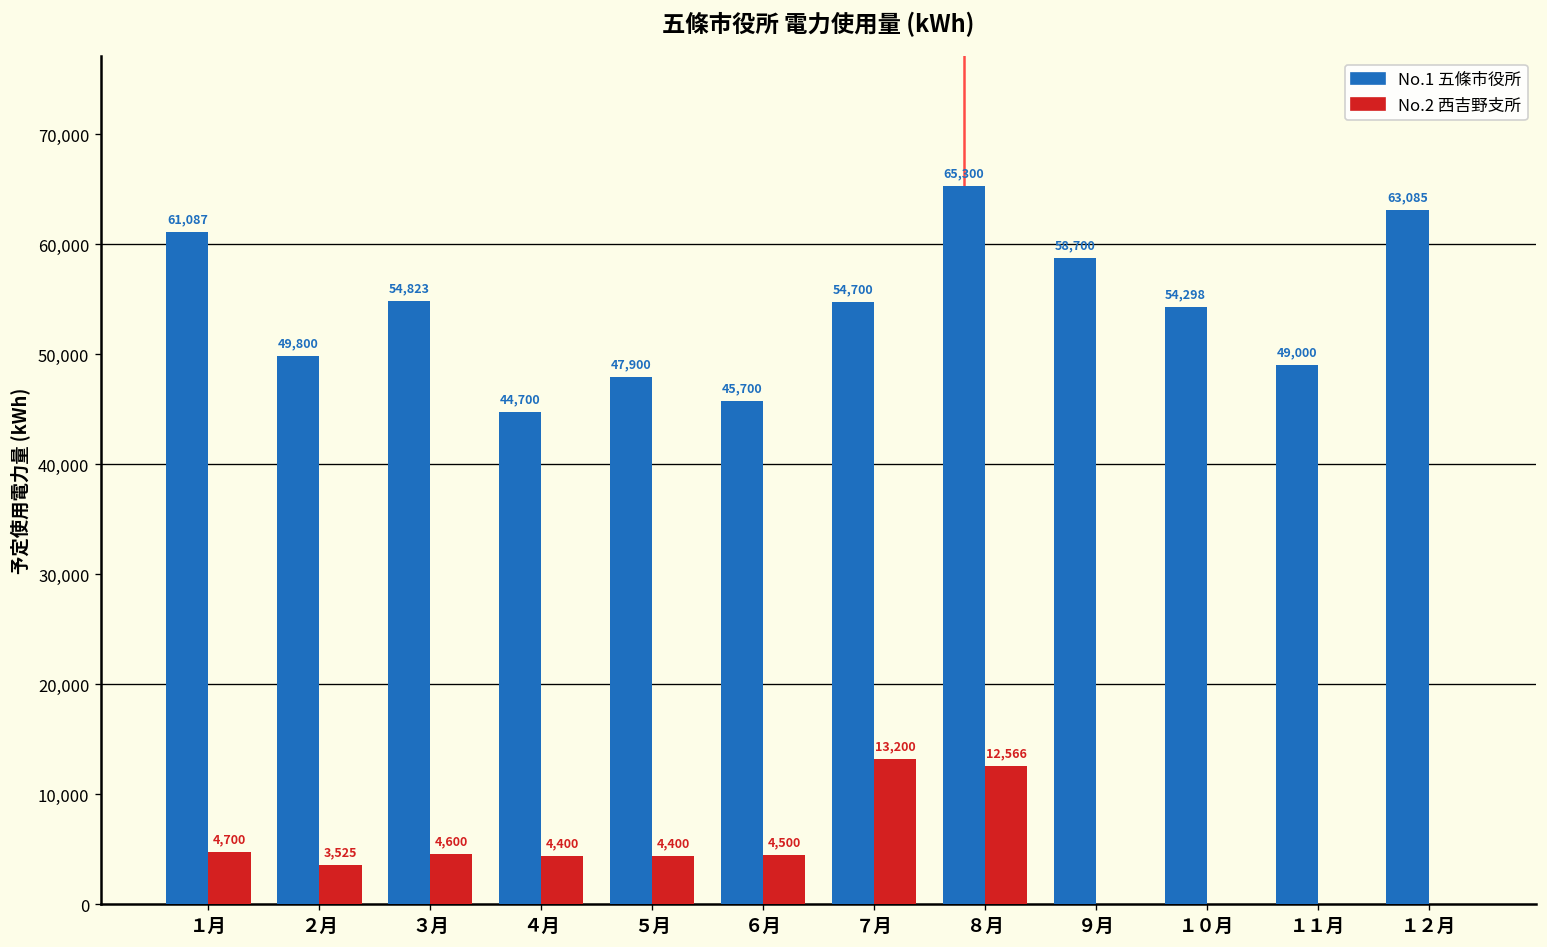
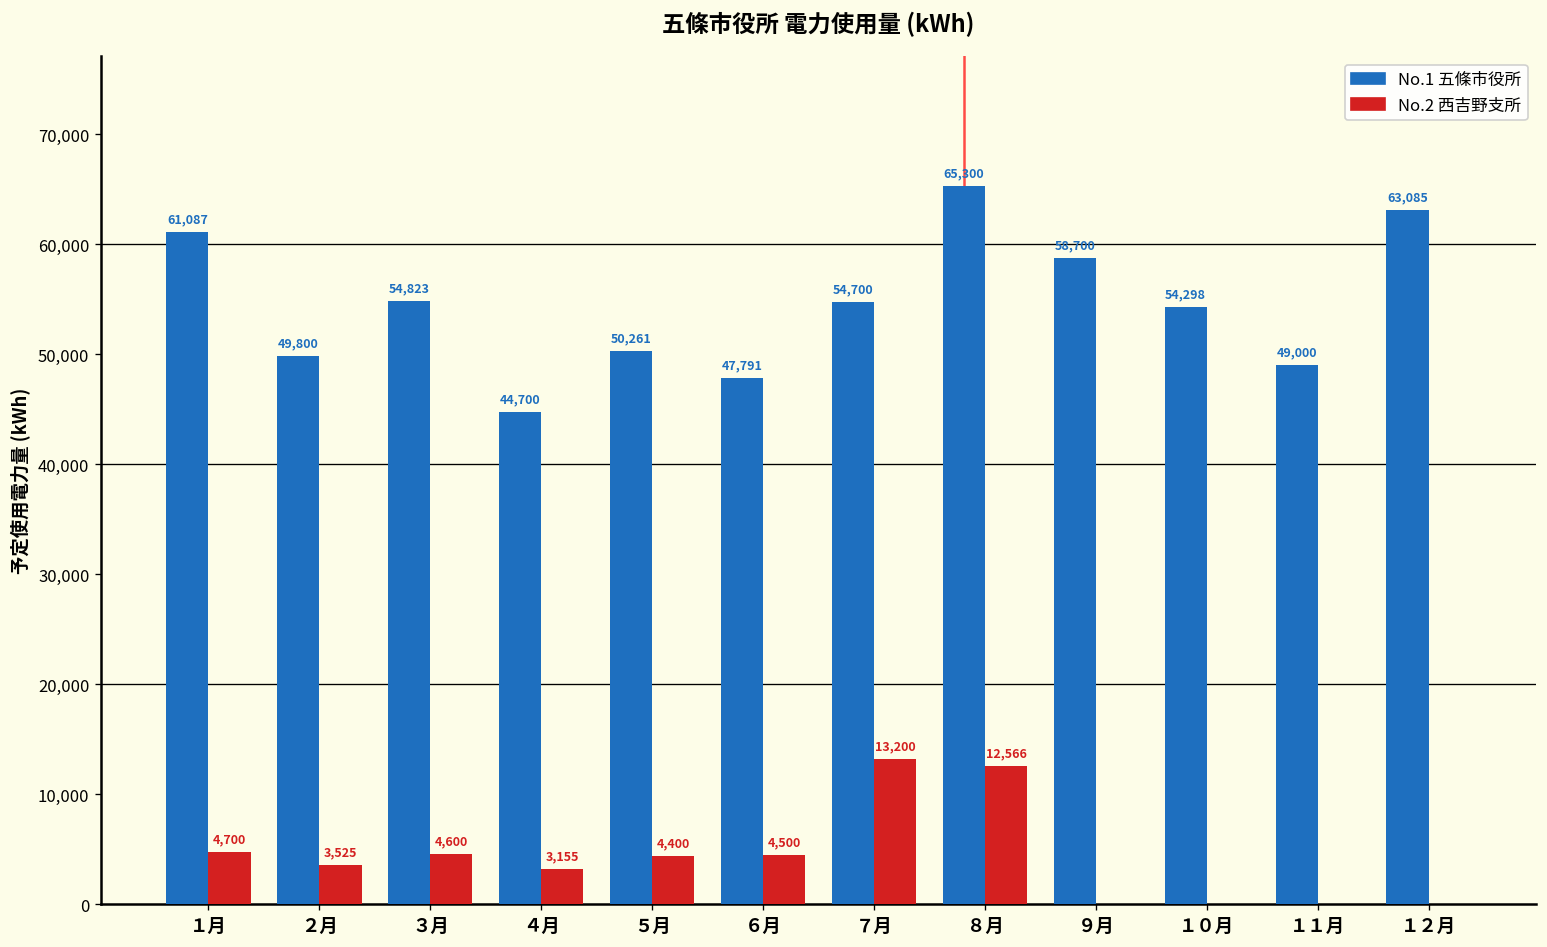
  {
    "No.1 五條市役所": {
      "１月": "61,087",
      "２月": "49,800",
      "３月": "54,823",
      "４月": "44,700",
-     "５月": "47,900",
-     "６月": "45,700",
+     "５月": "50,261",
+     "６月": "47,791",
      "７月": "54,700",
      "８月": "65,300",
      "９月": "58,700",
      "１０月": "54,298",
      "１１月": "49,000",
      "１２月": "63,085"
    },
    "No.2 西吉野支所": {
      "１月": "4,700",
      "２月": "3,525",
      "３月": "4,600",
-     "４月": "4,400",
+     "４月": "3,155",
      "５月": "4,400",
      "６月": "4,500",
      "７月": "13,200",
      "８月": "12,566"
    }
  }
